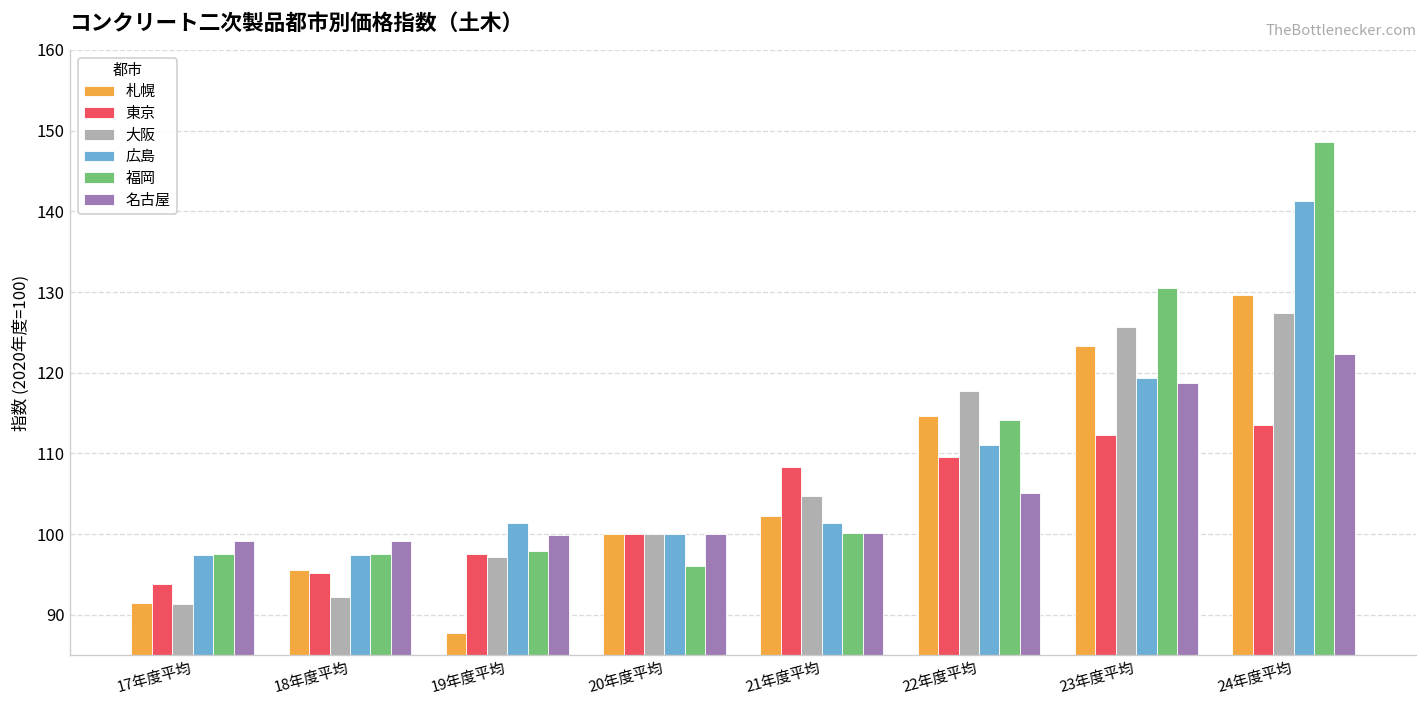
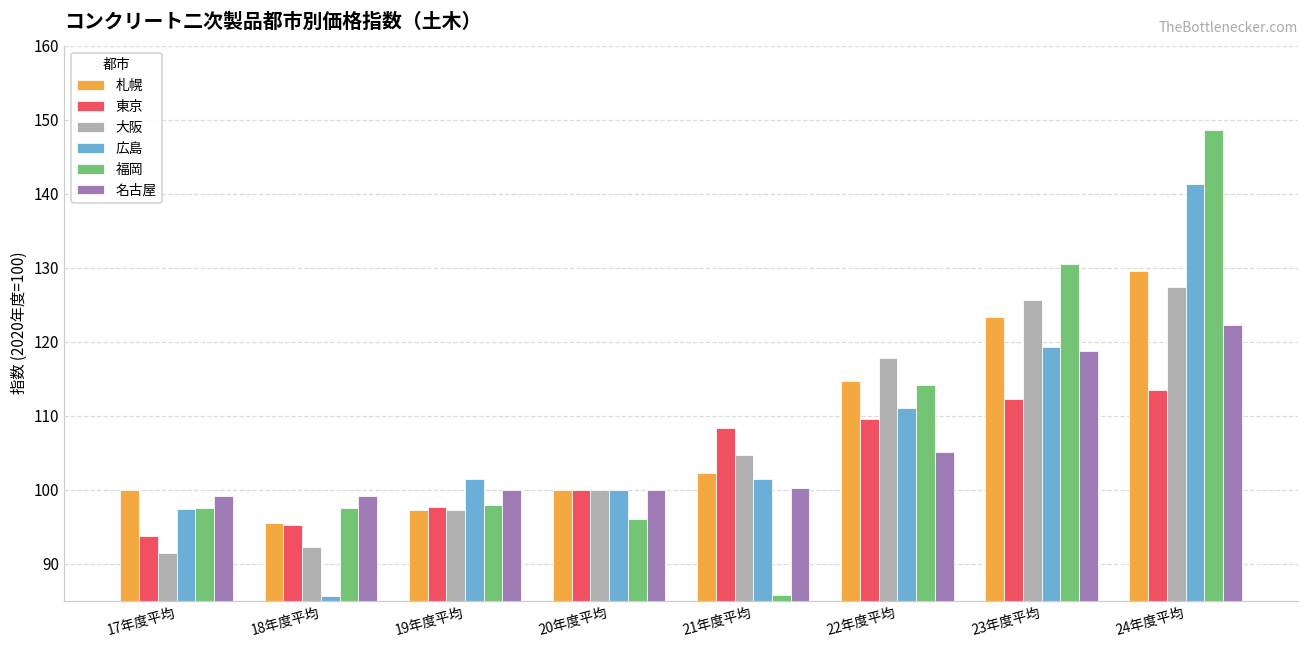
  {
    "札幌": {
-     "17年度平均": 92,
+     "17年度平均": 100,
      "18年度平均": 96,
-     "19年度平均": 88,
+     "19年度平均": 97,
      "20年度平均": 100,
      "21年度平均": 102,
      "22年度平均": 115,
      "23年度平均": 123,
      "24年度平均": 130
    },
    "東京": {
      "17年度平均": 94,
      "18年度平均": 95,
      "19年度平均": 98,
      "20年度平均": 100,
      "21年度平均": 108,
      "22年度平均": 110,
      "23年度平均": 112,
      "24年度平均": 114
    },
    "広島": {
      "17年度平均": 97,
-     "18年度平均": 97,
+     "18年度平均": 86,
      "19年度平均": 101,
      "20年度平均": 100,
      "21年度平均": 101,
      "22年度平均": 111,
      "23年度平均": 119,
      "24年度平均": 141
    },
    "福岡": {
      "17年度平均": 98,
      "18年度平均": 98,
      "19年度平均": 98,
      "20年度平均": 96,
-     "21年度平均": 100,
+     "21年度平均": 86,
      "22年度平均": 114,
      "23年度平均": 131,
      "24年度平均": 149
    }
  }
